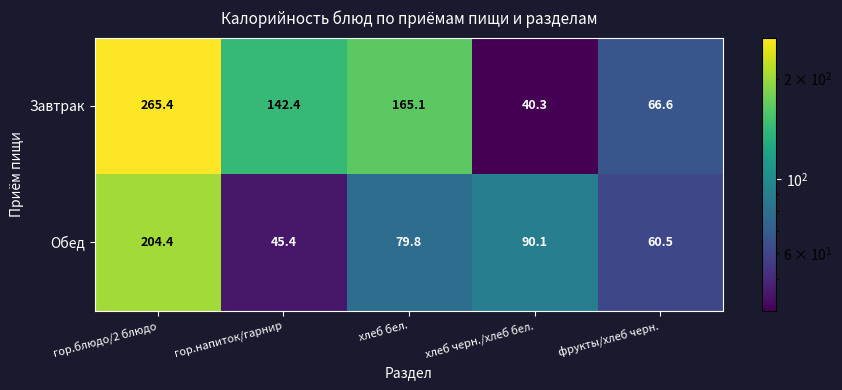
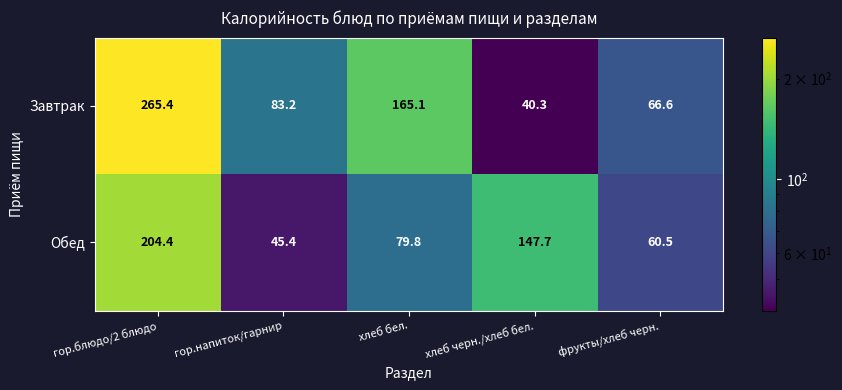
  {
    "Завтрак": {
      "гор.блюдо/2 блюдо": 265.4,
-     "гор.напиток/гарнир": 142.4,
+     "гор.напиток/гарнир": 83.2,
      "хлеб бел.": 165.1,
      "хлеб черн./хлеб бел.": 40.3,
      "фрукты/хлеб черн.": 66.6
    },
    "Обед": {
      "гор.блюдо/2 блюдо": 204.4,
      "гор.напиток/гарнир": 45.4,
      "хлеб бел.": 79.8,
-     "хлеб черн./хлеб бел.": 90.1,
+     "хлеб черн./хлеб бел.": 147.7,
      "фрукты/хлеб черн.": 60.5
    }
  }
